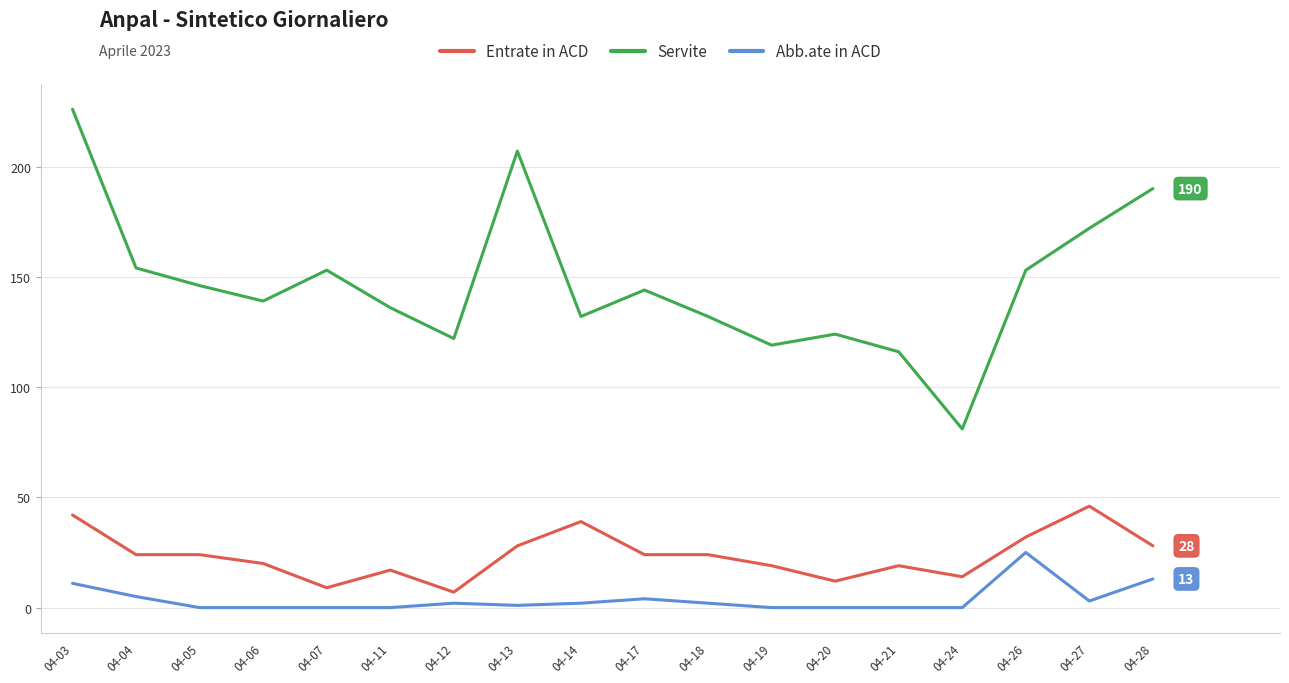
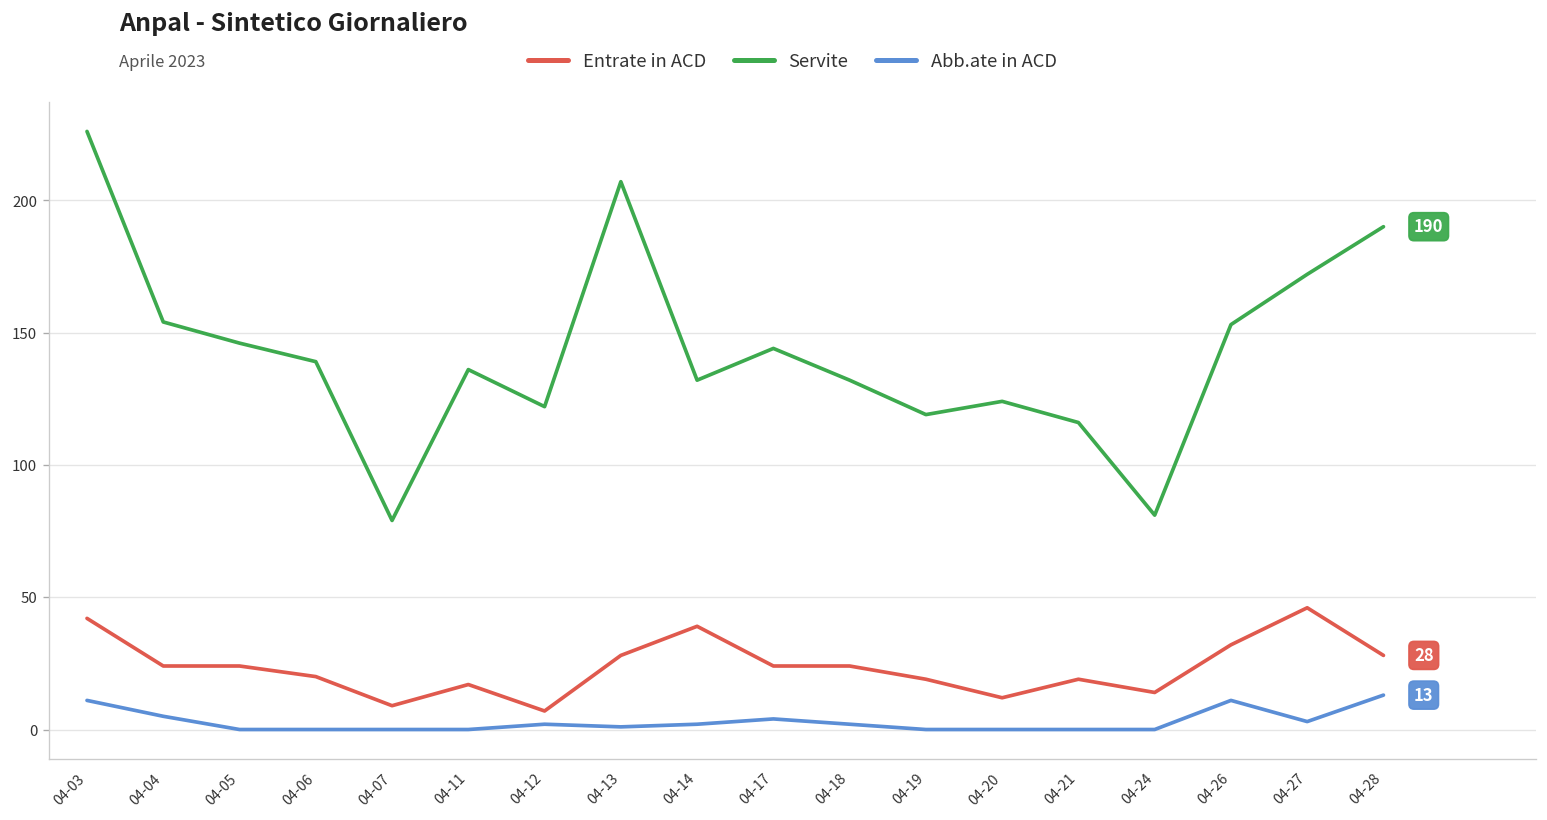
  {
    "Entrate in ACD": {
      "04-03": 42,
      "04-04": 24,
      "04-05": 24,
      "04-06": 20,
      "04-07": 9,
      "04-11": 17,
      "04-12": 7,
      "04-13": 28,
      "04-14": 39,
      "04-17": 24,
      "04-18": 24,
      "04-19": 19,
      "04-20": 12,
      "04-21": 19,
      "04-24": 14,
      "04-26": 32,
      "04-27": 46
    },
    "Servite": {
      "04-03": 226,
      "04-04": 154,
      "04-05": 146,
      "04-06": 139,
-     "04-07": 153,
+     "04-07": 79,
      "04-11": 136,
      "04-12": 122,
      "04-13": 207,
      "04-14": 132,
      "04-17": 144,
      "04-18": 132,
      "04-19": 119,
      "04-20": 124,
      "04-21": 116,
      "04-24": 81,
      "04-26": 153,
      "04-27": 172
    },
    "Abb.ate in ACD": {
      "04-03": 11,
      "04-04": 5,
      "04-05": 0,
      "04-06": 0,
      "04-07": 0,
      "04-11": 0,
      "04-12": 2,
      "04-13": 1,
      "04-14": 2,
      "04-17": 4,
      "04-18": 2,
      "04-19": 0,
      "04-20": 0,
      "04-21": 0,
      "04-24": 0,
-     "04-26": 25,
+     "04-26": 11,
      "04-27": 3
    }
  }
